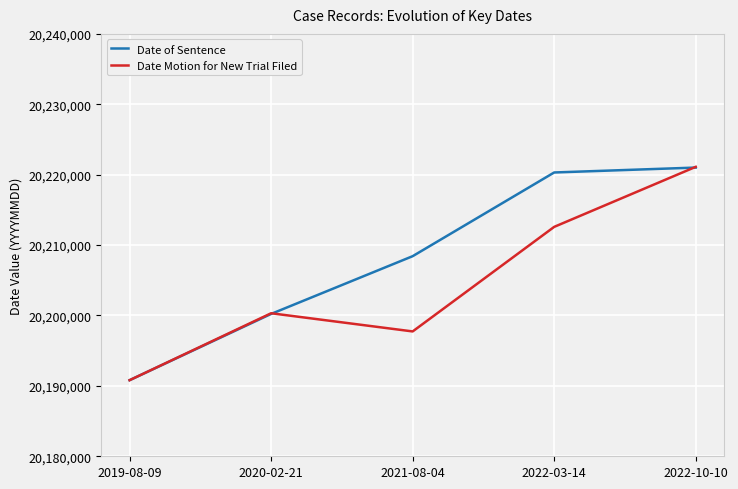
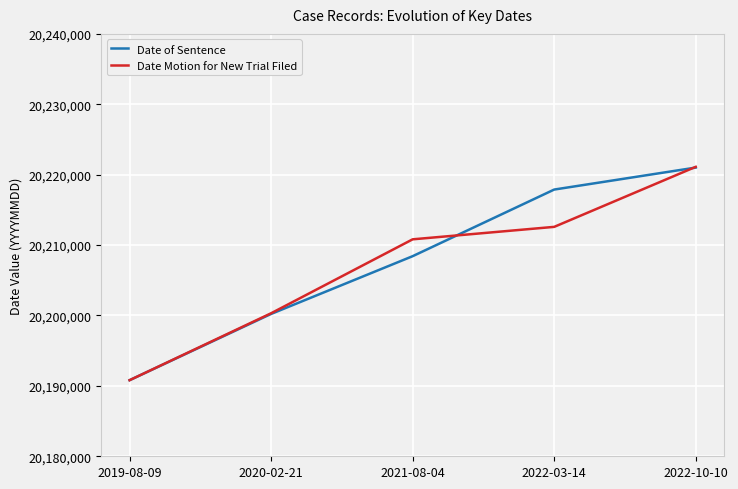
  {
    "Date of Sentence": {
      "2021-08-04": "20,208,000",
-     "2022-03-14": "20,220,000"
+     "2022-03-14": "20,218,000"
    },
    "Date Motion for New Trial Filed": {
-     "2021-08-04": "20,198,000",
+     "2021-08-04": "20,211,000",
      "2022-03-14": "20,213,000"
    }
  }
